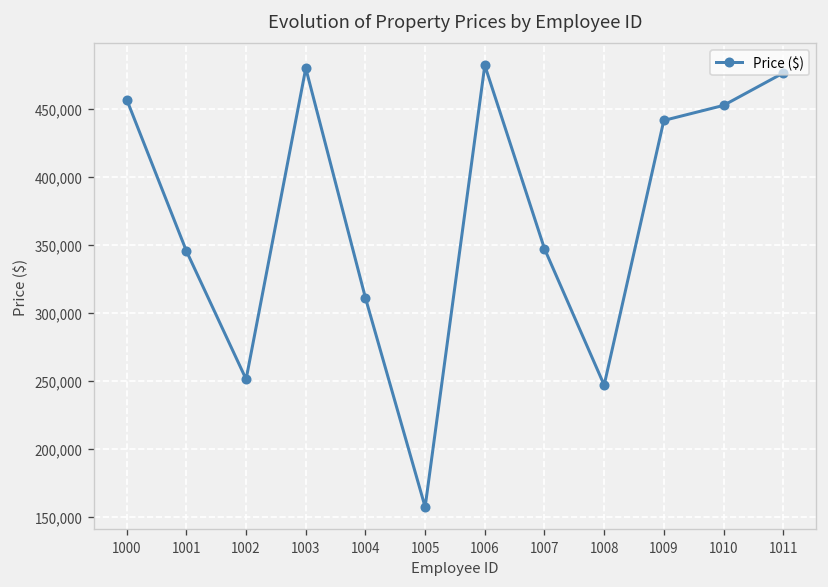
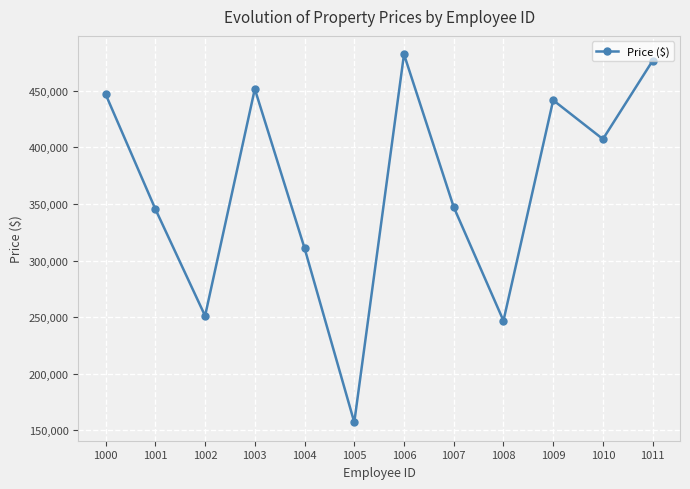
  {
-   "1000": "457,000",
+   "1000": "447,000",
    "1001": "346,000",
    "1002": "251,000",
-   "1003": "480,000",
+   "1003": "452,000",
    "1004": "311,000",
    "1005": "157,000",
    "1006": "482,000",
    "1007": "347,000",
    "1008": "247,000",
    "1009": "442,000",
-   "1010": "453,000"
+   "1010": "407,000"
  }
